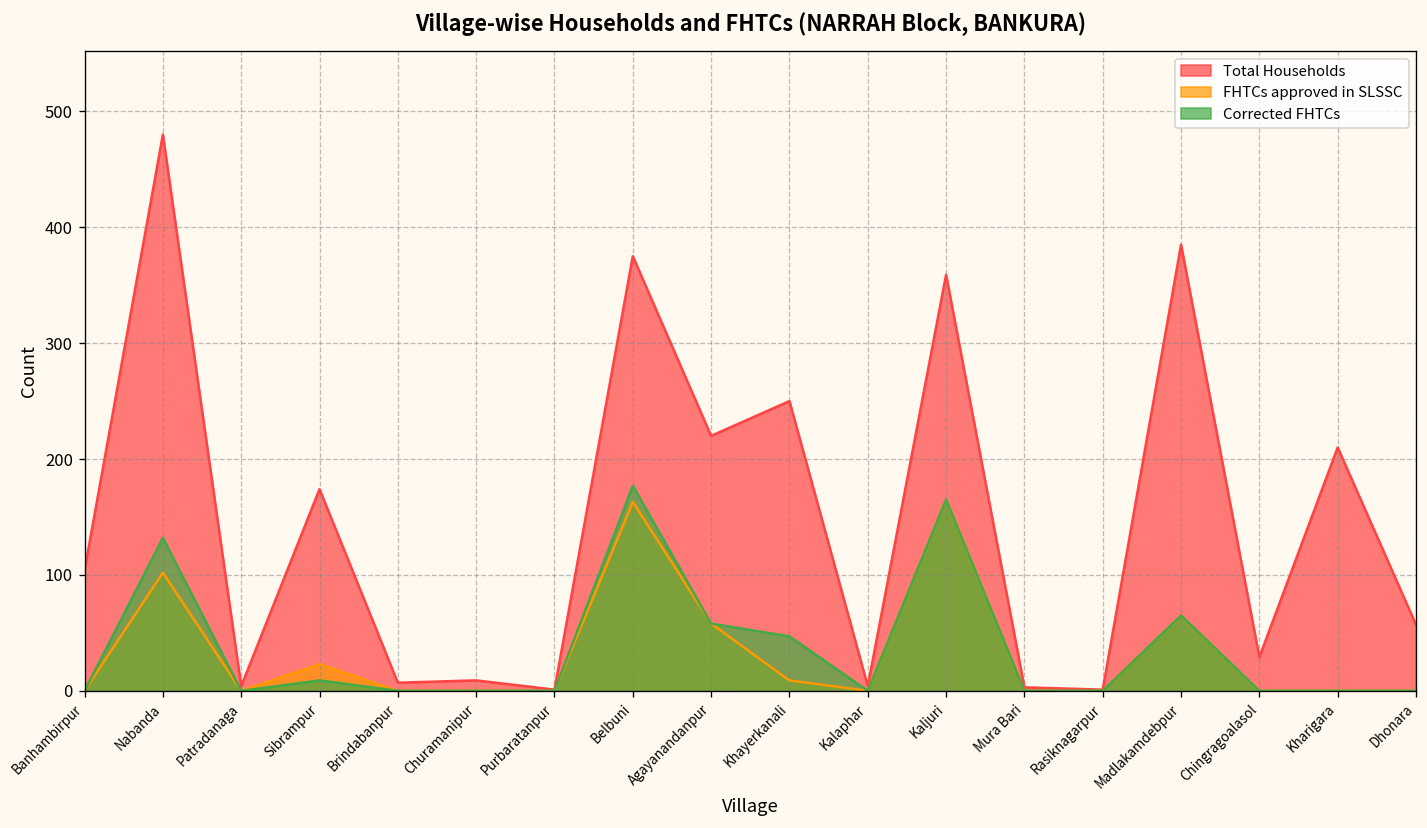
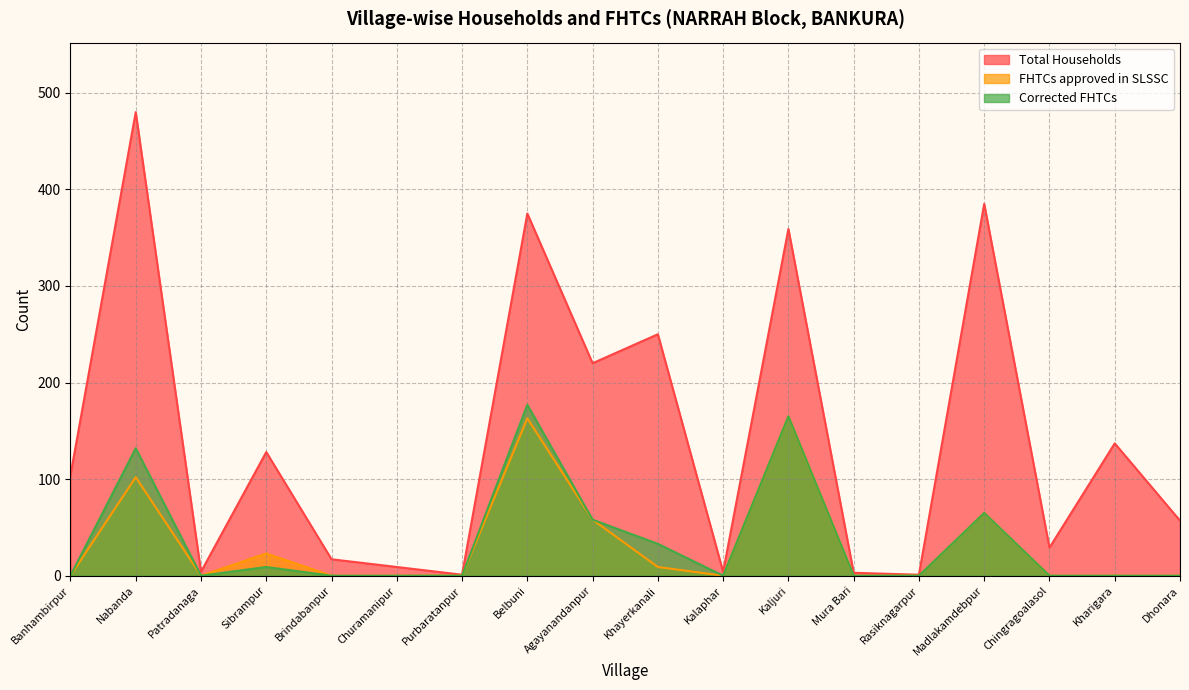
  {
    "Total Households": {
      "Banhambirpur": 100,
      "Nabanda": 480,
      "Patradanaga": 0,
-     "Sibrampur": 170,
-     "Brindabanpur": 10,
+     "Sibrampur": 130,
+     "Brindabanpur": 20,
      "Churamanipur": 10,
      "Belbuni": 380,
      "Agayanandanpur": 220,
      "Khayerkanali": 250,
      "Kalaphar": 0,
      "Kaljuri": 360,
      "Mura Bari": 0,
      "Madlakamdebpur": 390,
      "Chingragoalasol": 30,
-     "Kharigara": 210,
+     "Kharigara": 140,
      "Dhonara": 60
    },
    "FHTCs approved in SLSSC": {
      "Nabanda": 100,
      "Sibrampur": 20,
      "Belbuni": 160,
      "Khayerkanali": 10
    },
    "Corrected FHTCs": {
      "Nabanda": 130,
      "Sibrampur": 10,
      "Belbuni": 180,
-     "Khayerkanali": 50
+     "Khayerkanali": 30
    }
  }
